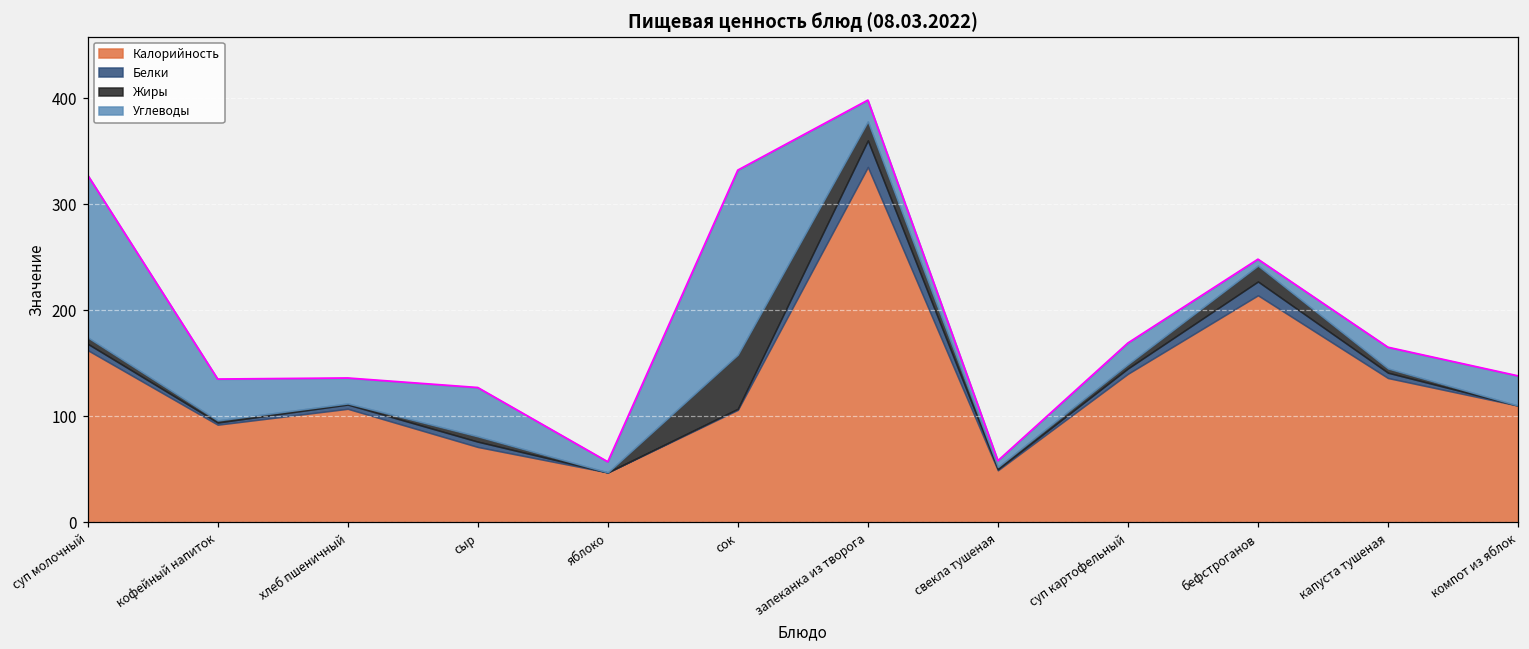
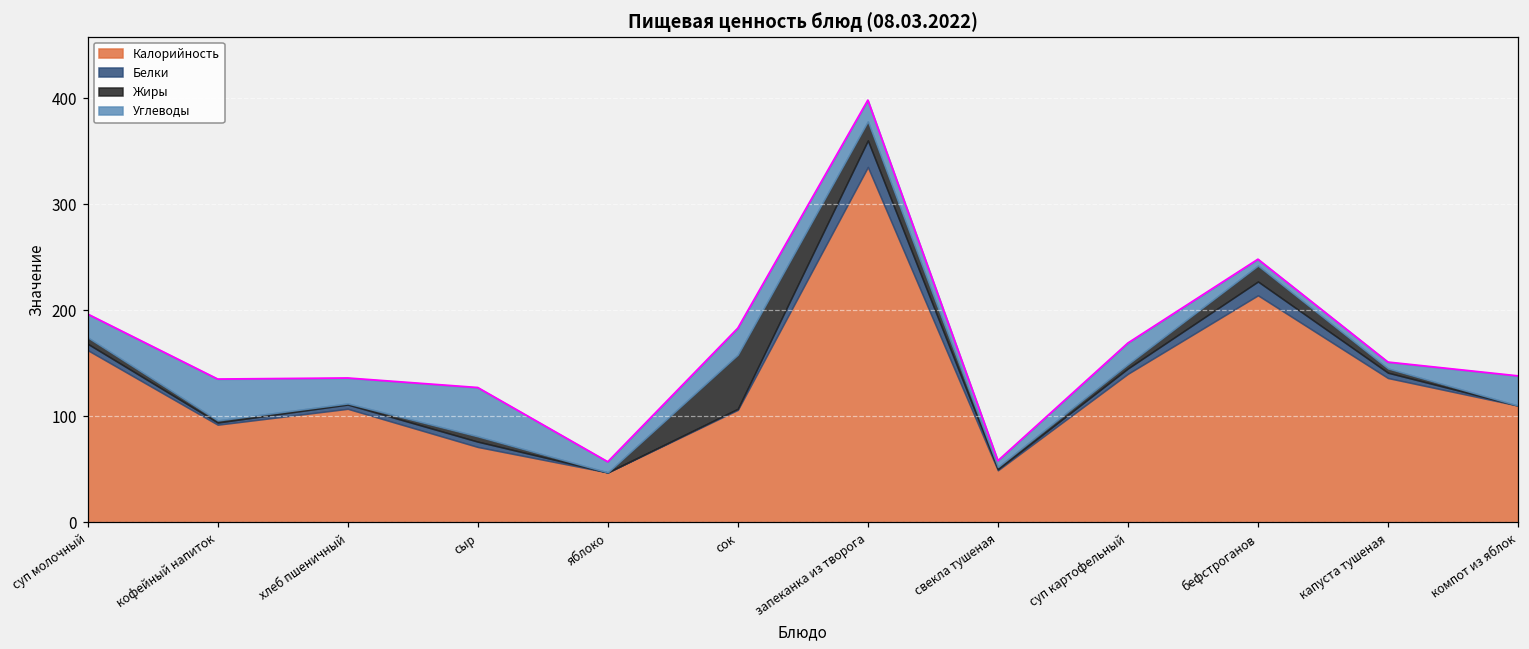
  {
    "Калорийность": {
      "суп молочный": 160,
      "хлеб пшеничный": 110,
      "сыр": 70,
      "запеканка из творога": 340,
      "суп картофельный": 140,
      "бефстроганов": 210,
      "капуста тушеная": 140
    },
    "Белки": {
      "суп молочный": 10,
      "сыр": 10,
      "запеканка из творога": 30,
      "суп картофельный": 10,
      "бефстроганов": 10,
      "капуста тушеная": 10
    },
    "Жиры": {
      "суп молочный": 10,
      "сыр": 10,
      "сок": 50,
      "запеканка из творога": 20,
      "суп картофельный": 0,
      "бефстроганов": 20,
      "капуста тушеная": 0
    },
    "Углеводы": {
-     "суп молочный": 150,
+     "суп молочный": 20,
      "кофейный напиток": 40,
      "хлеб пшеничный": 20,
      "сыр": 50,
      "яблоко": 10,
-     "сок": 170,
+     "сок": 30,
      "запеканка из творога": 20,
      "свекла тушеная": 10,
      "суп картофельный": 20,
      "бефстроганов": 10,
-     "капуста тушеная": 20,
+     "капуста тушеная": 10,
      "компот из яблок": 30
    }
  }
